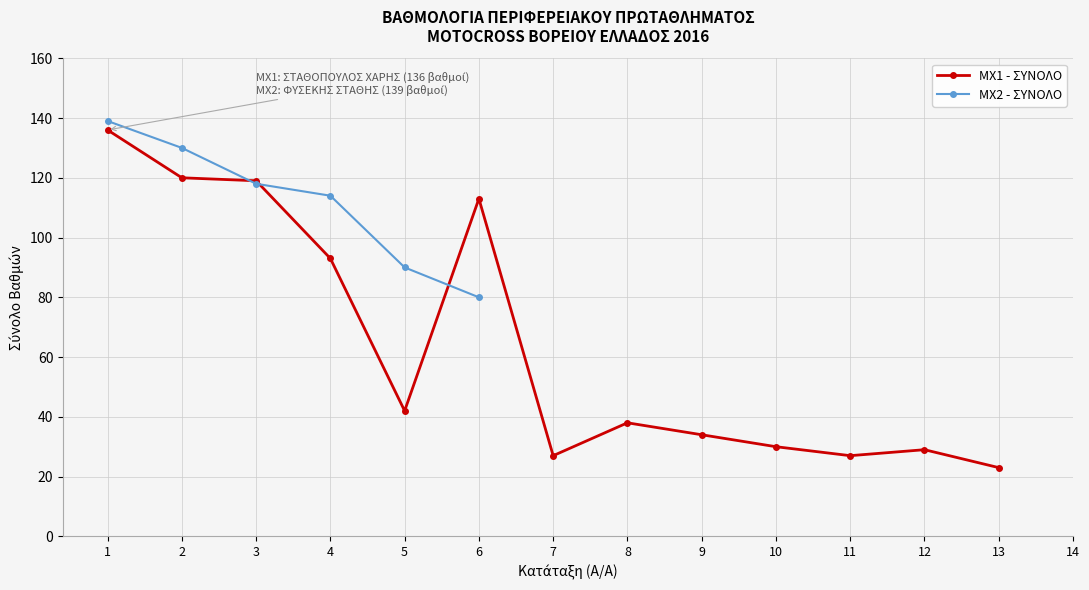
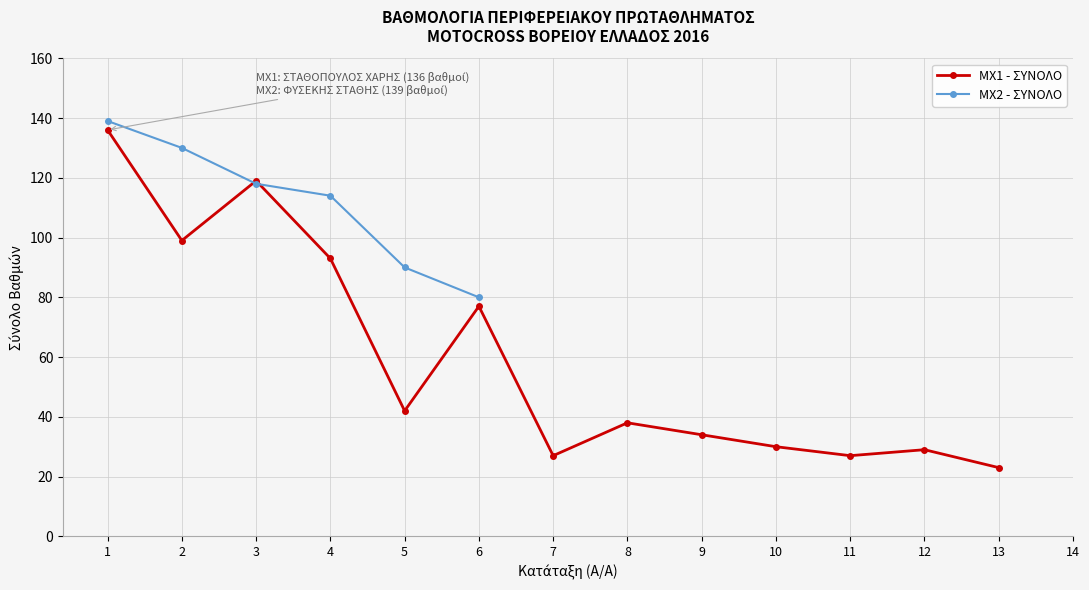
  {
    "MX1 - ΣΥΝΟΛΟ": {
-     "2": "120",
+     "2": "99",
      "3": "119",
      "4": "93",
      "5": "42",
-     "6": "113",
+     "6": "77",
      "7": "27",
      "8": "38",
      "9": "34",
      "10": "30",
      "11": "27",
      "12": "29",
      "13": "23"
    },
    "MX2 - ΣΥΝΟΛΟ": {
      "1": "(139 βαθμοί)"
    }
  }
